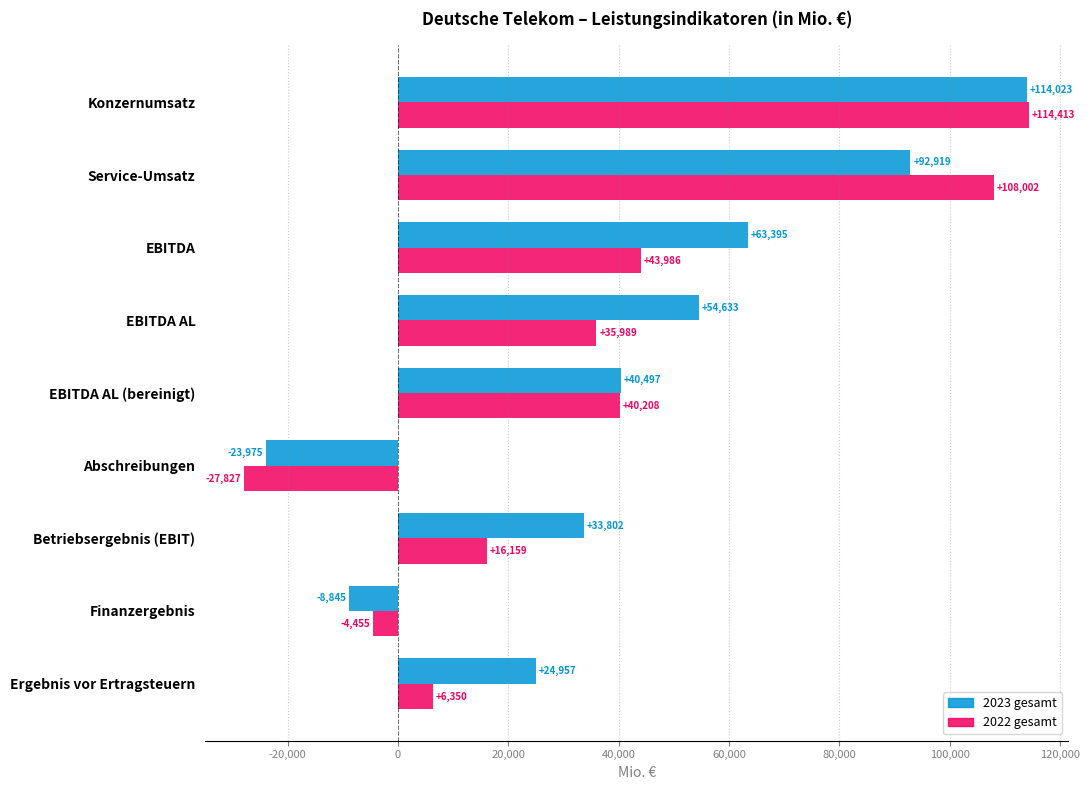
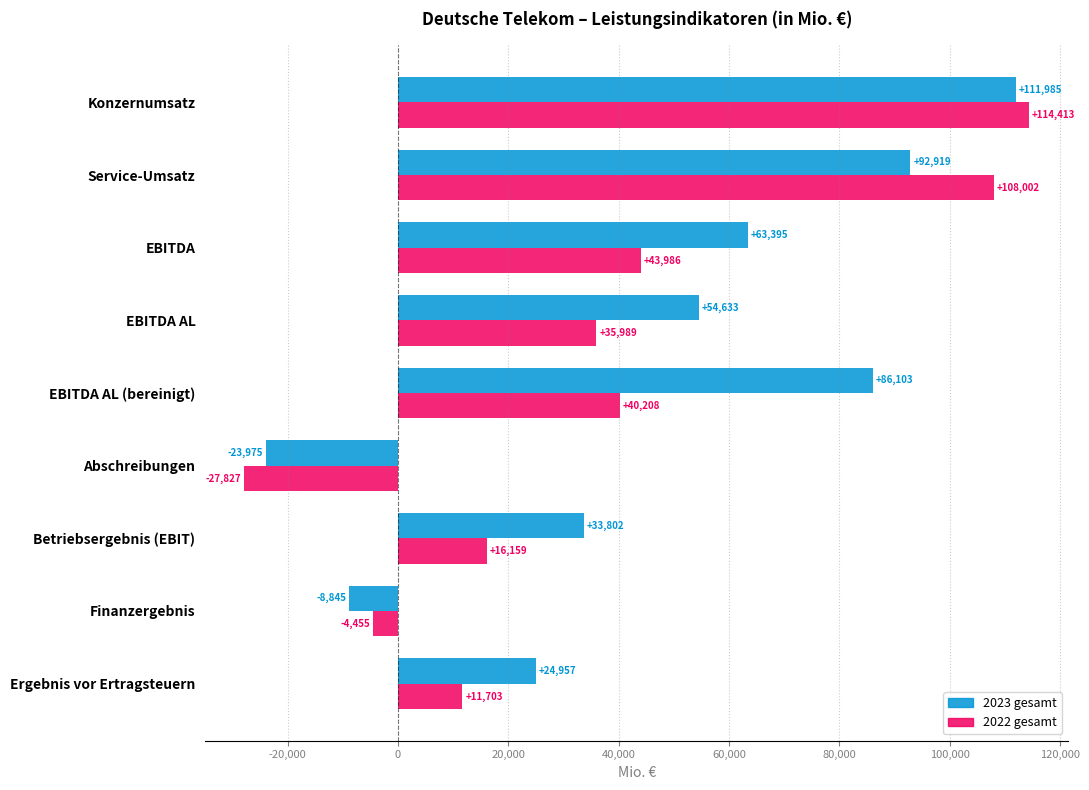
  {
    "2023 gesamt": {
-     "Konzernumsatz": "+114,023",
+     "Konzernumsatz": "+111,985",
      "Service-Umsatz": "+92,919",
      "EBITDA": "+63,395",
      "EBITDA AL": "+54,633",
-     "EBITDA AL (bereinigt)": "+40,497",
+     "EBITDA AL (bereinigt)": "+86,103",
      "Abschreibungen": "-23,975",
      "Betriebsergebnis (EBIT)": "+33,802",
      "Finanzergebnis": "-8,845",
      "Ergebnis vor Ertragsteuern": "+24,957"
    },
    "2022 gesamt": {
      "Konzernumsatz": "+114,413",
      "Service-Umsatz": "+108,002",
      "EBITDA": "+43,986",
      "EBITDA AL": "+35,989",
      "EBITDA AL (bereinigt)": "+40,208",
      "Abschreibungen": "-27,827",
      "Betriebsergebnis (EBIT)": "+16,159",
      "Finanzergebnis": "-4,455",
-     "Ergebnis vor Ertragsteuern": "+6,350"
+     "Ergebnis vor Ertragsteuern": "+11,703"
    }
  }
